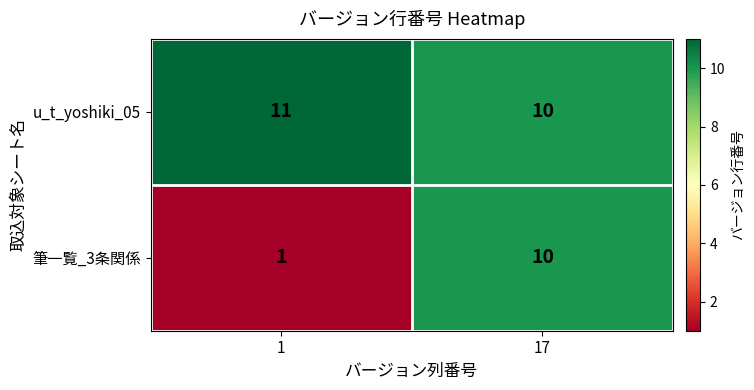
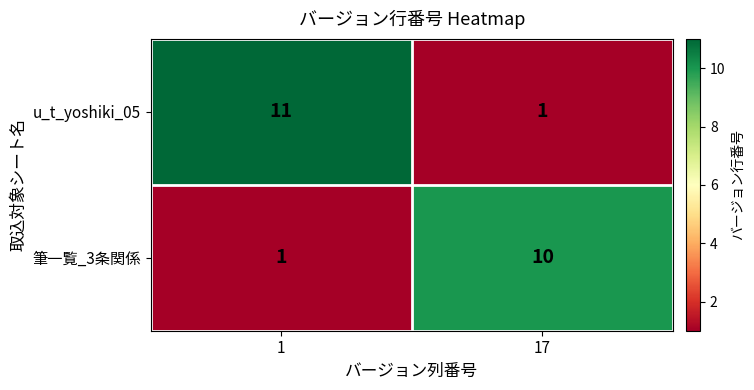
  {
    "u_t_yoshiki_05": {
      "1": 11,
-     "17": 10
+     "17": 1
    },
    "筆一覧_3条関係": {
      "1": 1,
      "17": 10
    }
  }
